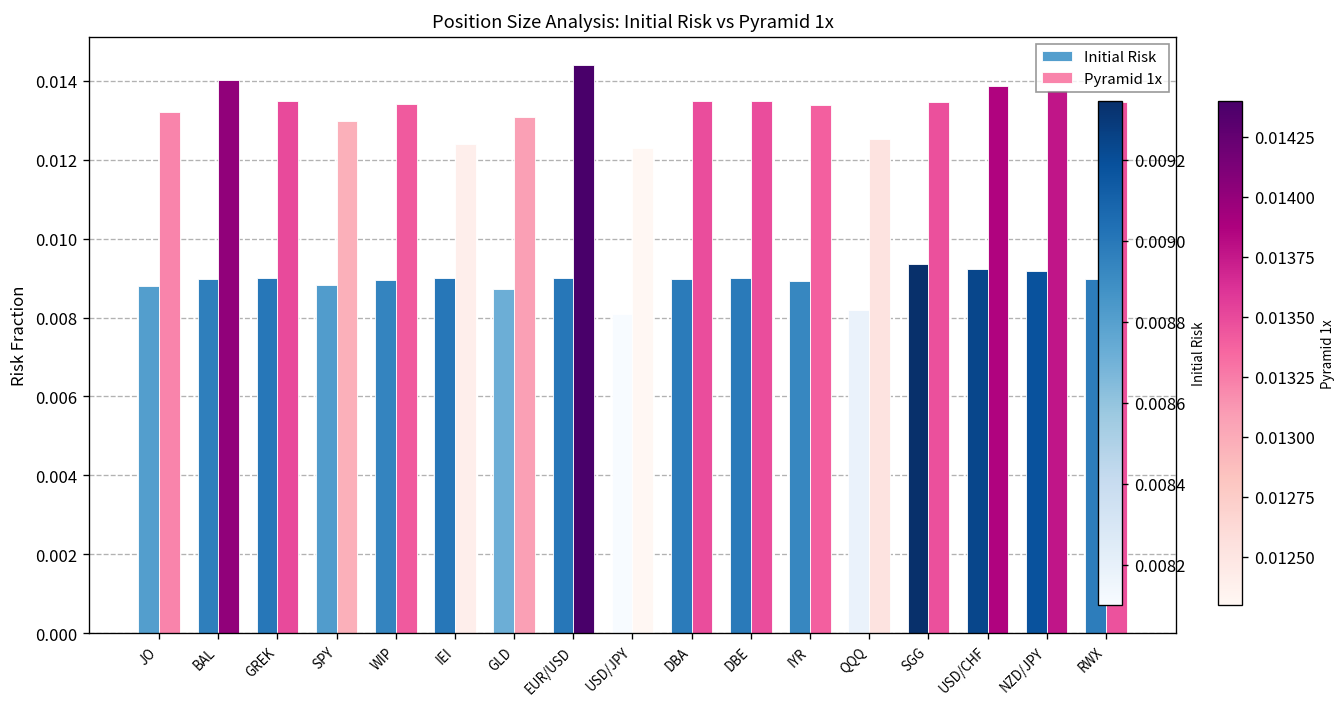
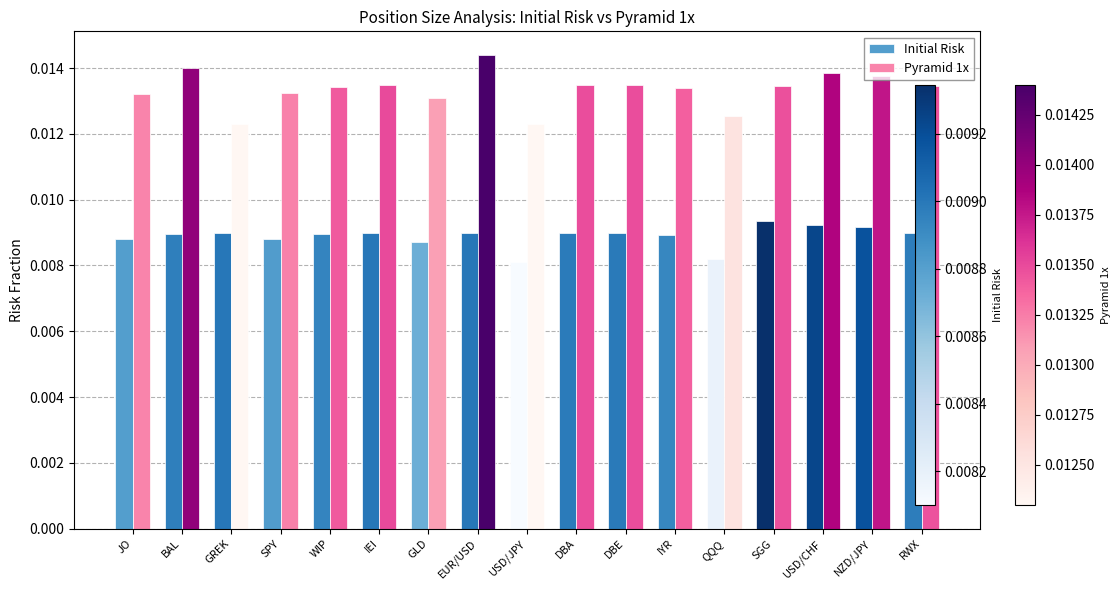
  {
    "Initial Risk": {
      "JO": 0.0088,
      "BAL": 0.0090,
      "GREK": 0.0090,
      "SPY": 0.0088,
      "WIP": 0.0089,
      "IEI": 0.0090,
      "GLD": 0.0087,
      "EUR/USD": 0.0090,
      "USD/JPY": 0.0081,
      "DBA": 0.0090,
      "DBE": 0.0090,
      "IYR": 0.0089,
      "QQQ": 0.0082,
      "SGG": 0.0093,
      "USD/CHF": 0.0092,
      "NZD/JPY": 0.0092,
      "RWX": 0.0090
    },
    "Pyramid 1x": {
      "JO": 0.0132,
      "BAL": 0.0140,
-     "GREK": 0.0135,
-     "SPY": 0.0130,
+     "GREK": 0.0123,
+     "SPY": 0.0132,
      "WIP": 0.0134,
-     "IEI": 0.0124,
+     "IEI": 0.0135,
      "GLD": 0.0131,
      "EUR/USD": 0.0144,
      "USD/JPY": 0.0123,
      "DBA": 0.0135,
      "DBE": 0.0135,
      "IYR": 0.0134,
      "QQQ": 0.0125,
      "SGG": 0.0135,
      "USD/CHF": 0.0139,
      "RWX": 0.0135
    }
  }
